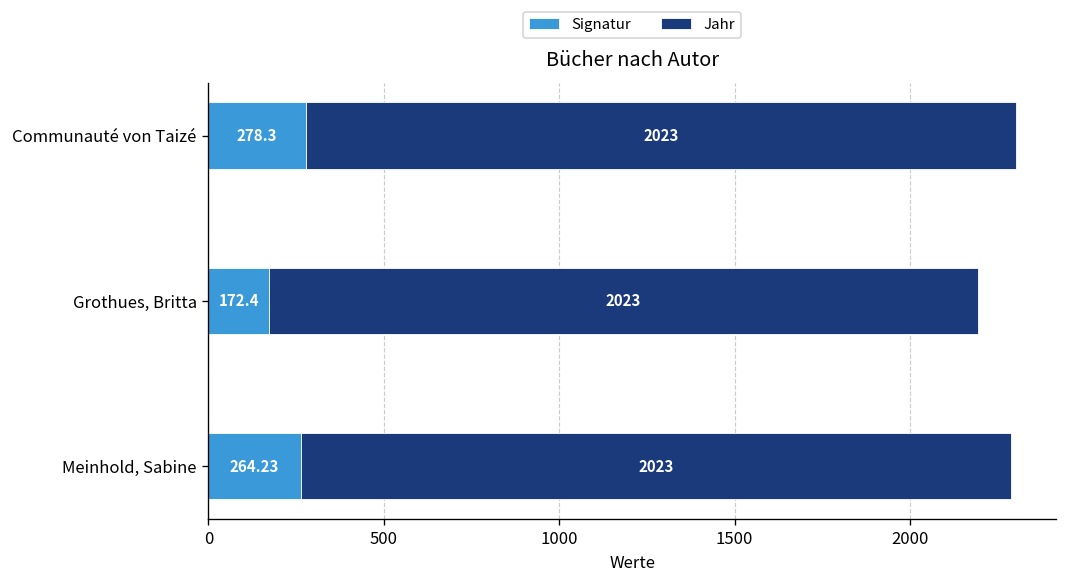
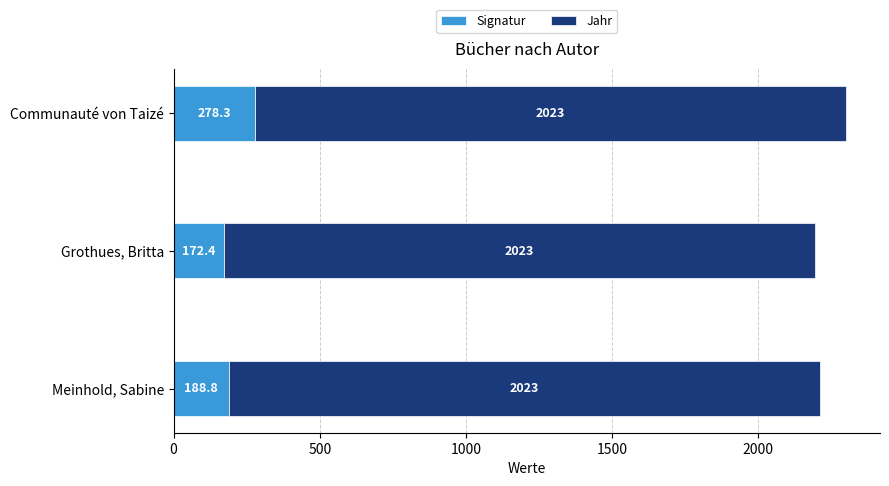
  {
    "Signatur": {
      "Communauté von Taizé": 278.3,
      "Grothues, Britta": 172.4,
-     "Meinhold, Sabine": 264.23
+     "Meinhold, Sabine": 188.8
    },
    "Jahr": {
      "Communauté von Taizé": 2023,
      "Grothues, Britta": 2023,
      "Meinhold, Sabine": 2023
    }
  }
